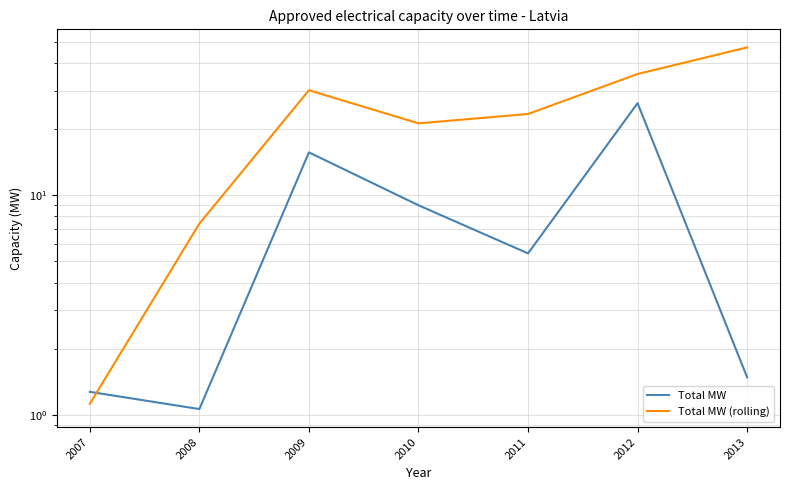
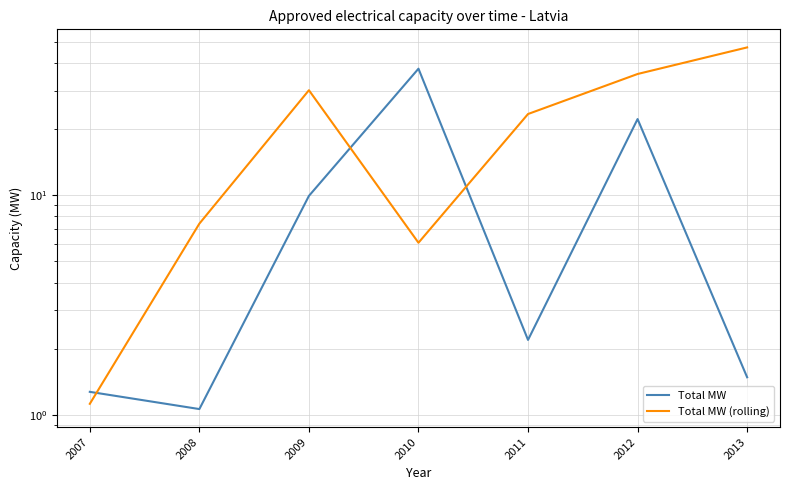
  {
    "Total MW": {
      "2007": 1.3,
      "2008": 1.1,
-     "2009": 16,
-     "2010": 9.0,
-     "2011": 5.4,
-     "2012": 26,
+     "2009": 10,
+     "2010": 38,
+     "2011": 2.2,
+     "2012": 22,
      "2013": 1.5
    },
    "Total MW (rolling)": {
      "2007": 1.1,
      "2008": 7.4,
      "2009": 30,
-     "2010": 21,
+     "2010": 6.1,
      "2011": 23,
      "2012": 36,
      "2013": 47
    }
  }
